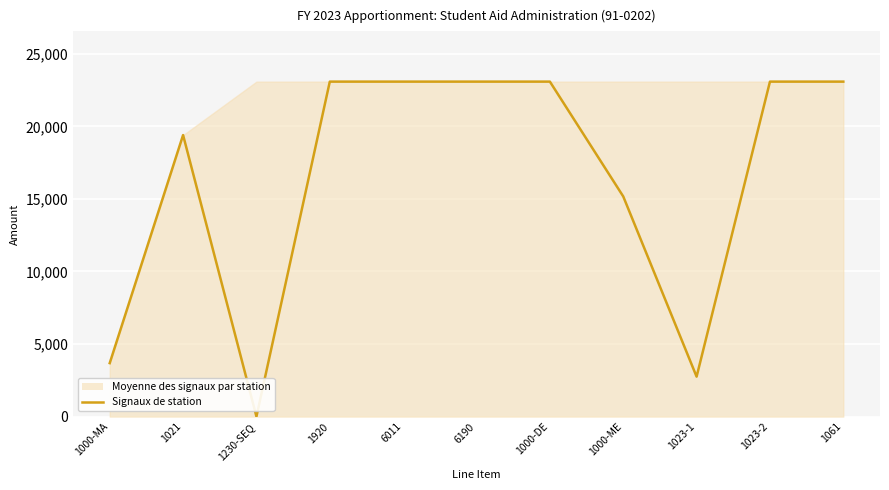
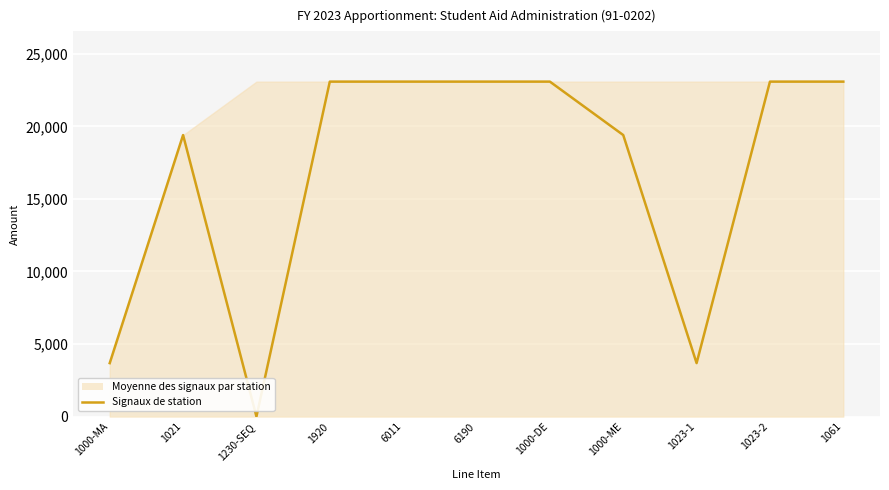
  {
    "Moyenne des signaux par station": {
      "1230-SEQ": "23,100",
      "1000-ME": "23,100",
      "1023-1": "23,100"
    },
    "Signaux de station": {
      "1230-SEQ": "0",
-     "1000-ME": "15,200",
-     "1023-1": "2,800"
+     "1000-ME": "19,400",
+     "1023-1": "3,700"
    }
  }
